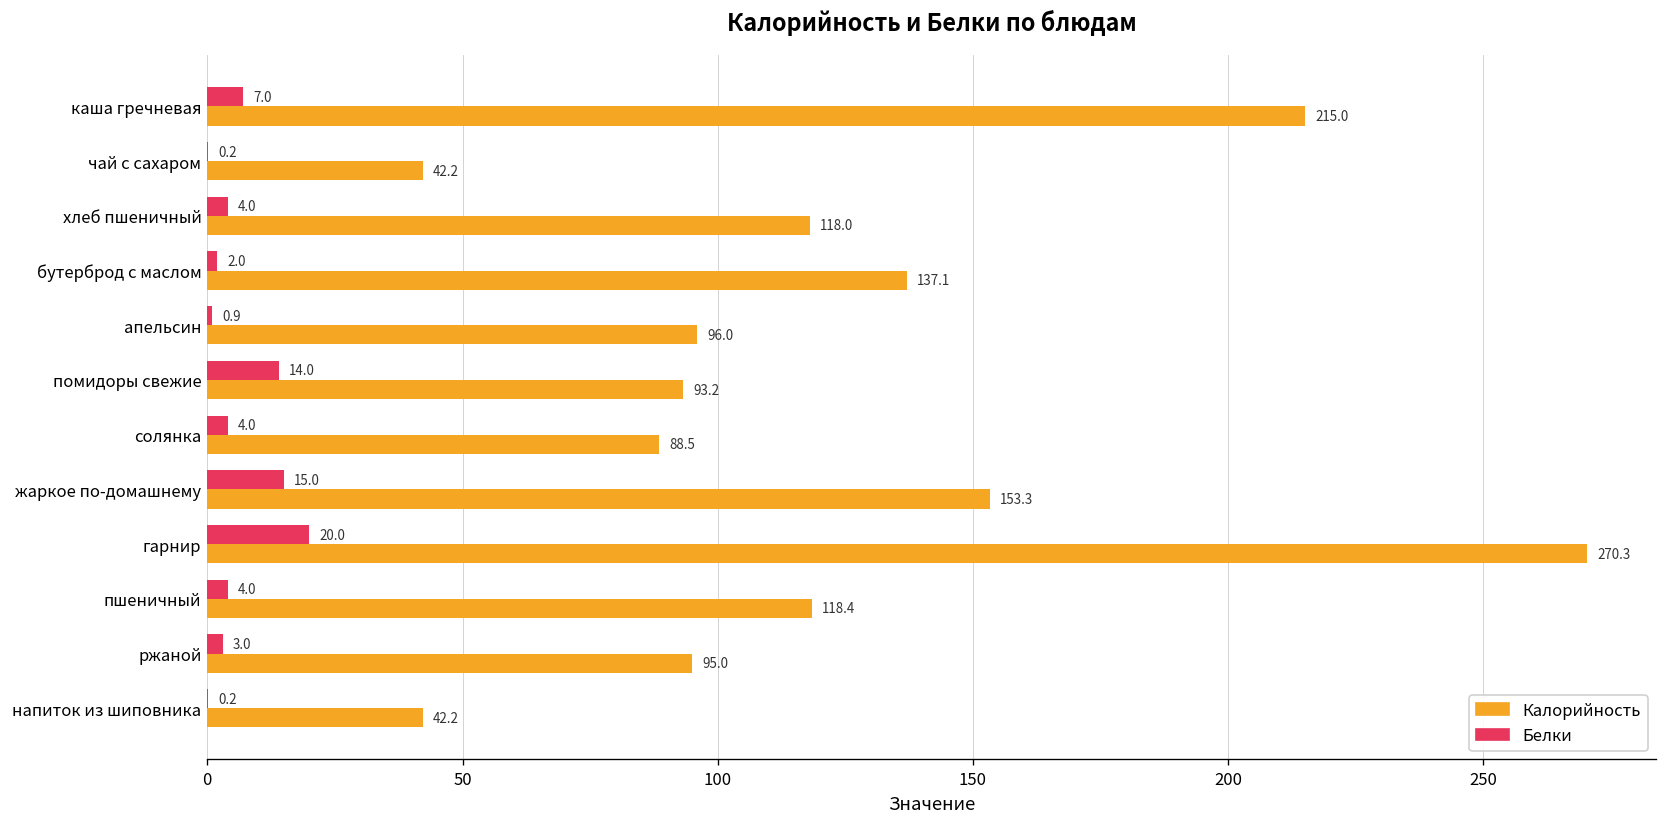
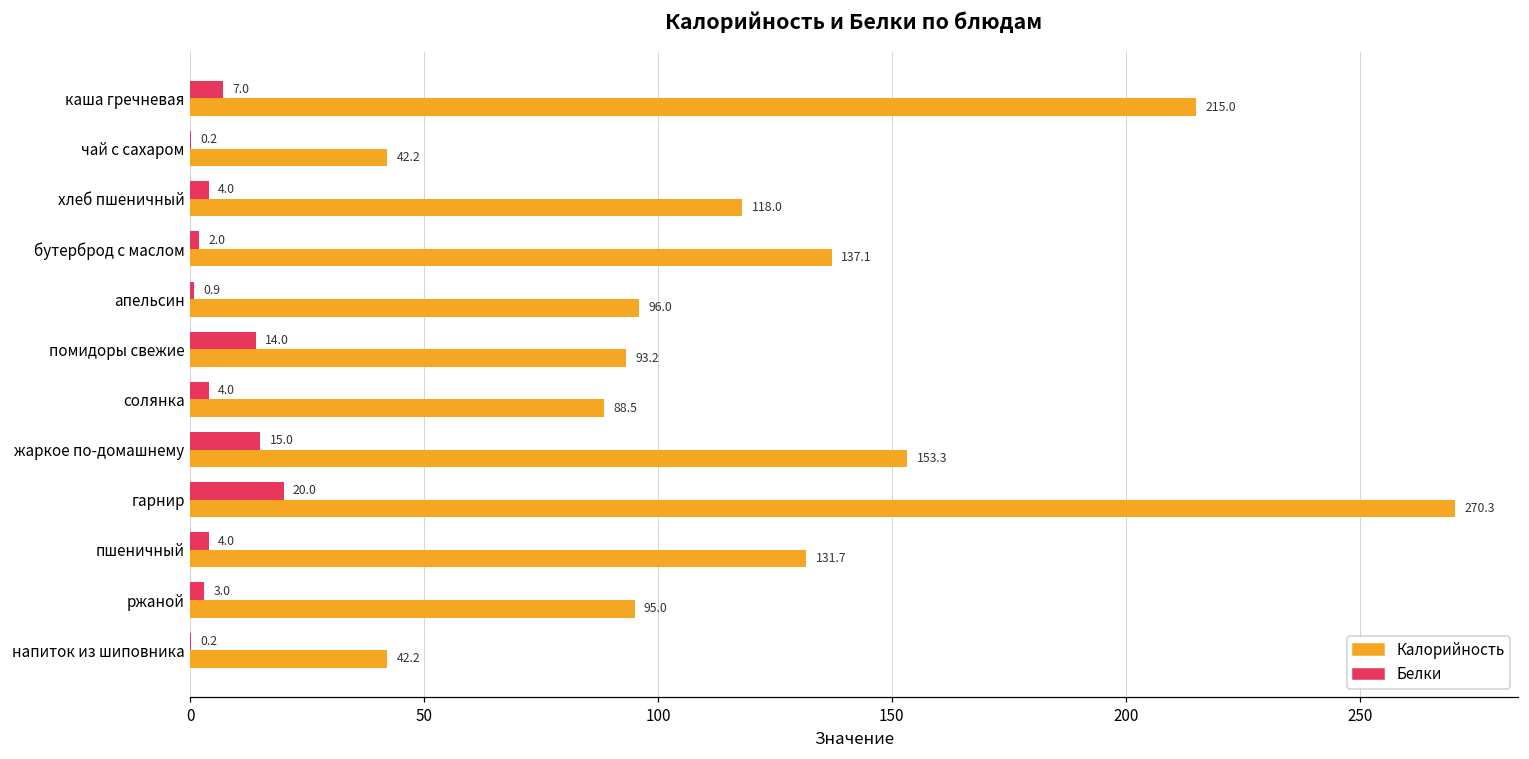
  {
    "Калорийность": {
      "каша гречневая": 215.0,
      "чай с сахаром": 42.2,
      "хлеб пшеничный": 118.0,
      "бутерброд с маслом": 137.1,
      "апельсин": 96.0,
      "помидоры свежие": 93.2,
      "солянка": 88.5,
      "жаркое по-домашнему": 153.3,
      "гарнир": 270.3,
-     "пшеничный": 118.4,
+     "пшеничный": 131.7,
      "ржаной": 95.0,
      "напиток из шиповника": 42.2
    },
    "Белки": {
      "каша гречневая": 7.0,
      "чай с сахаром": 0.2,
      "хлеб пшеничный": 4.0,
      "бутерброд с маслом": 2.0,
      "апельсин": 0.9,
      "помидоры свежие": 14.0,
      "солянка": 4.0,
      "жаркое по-домашнему": 15.0,
      "гарнир": 20.0,
      "пшеничный": 4.0,
      "ржаной": 3.0,
      "напиток из шиповника": 0.2
    }
  }
